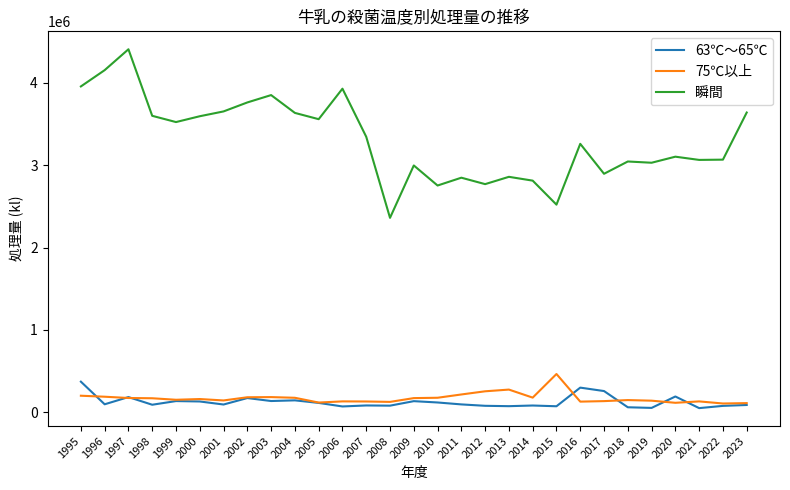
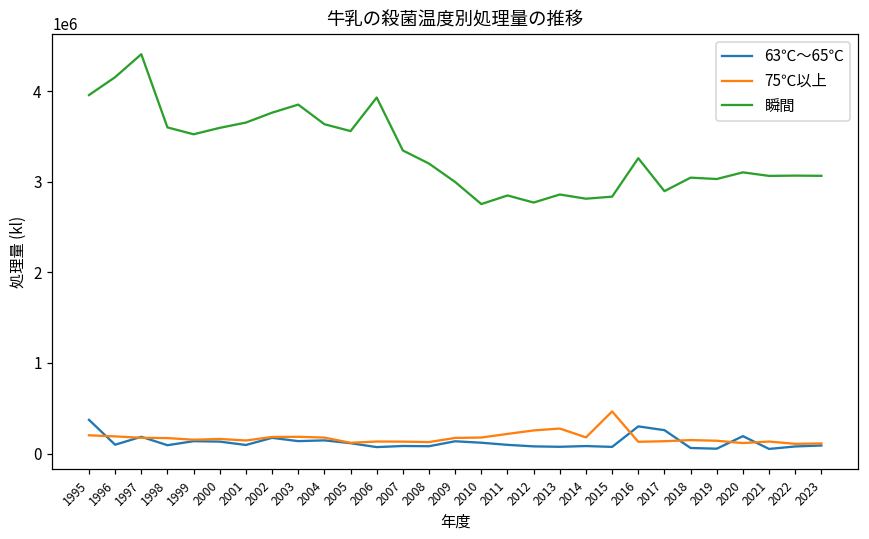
  {
    "63℃～65℃": {
      "1995": 400000,
      "1996": 100000,
      "1998": 100000,
      "2001": 100000,
      "2003": 100000,
      "2004": 100000,
      "2006": 100000,
      "2007": 100000,
      "2008": 100000,
      "2009": 100000,
      "2010": 100000,
      "2011": 100000,
      "2012": 100000,
      "2013": 100000,
      "2014": 100000,
      "2015": 100000,
      "2016": 300000,
      "2017": 300000,
      "2018": 100000,
      "2019": 100000,
      "2020": 200000,
      "2021": 100000
    },
    "75℃以上": {
      "1995": 200000,
      "1996": 200000,
      "1998": 200000,
      "2001": 100000,
      "2003": 200000,
      "2004": 200000,
      "2006": 100000,
      "2007": 100000,
      "2008": 100000,
      "2009": 200000,
      "2010": 200000,
      "2011": 200000,
      "2012": 300000,
      "2013": 300000,
      "2014": 200000,
      "2015": 500000,
      "2016": 100000,
      "2017": 100000,
      "2018": 100000,
      "2019": 100000,
      "2020": 100000,
      "2021": 100000
    },
    "瞬間": {
      "1995": 4000000,
      "1996": 4200000,
      "1997": 4400000,
      "1998": 3600000,
      "1999": 3500000,
      "2000": 3600000,
      "2001": 3700000,
      "2002": 3800000,
      "2003": 3900000,
      "2004": 3600000,
      "2005": 3600000,
      "2006": 3900000,
      "2007": 3300000,
-     "2008": 2400000,
+     "2008": 3200000,
      "2009": 3000000,
      "2010": 2800000,
      "2011": 2800000,
      "2012": 2800000,
      "2013": 2900000,
      "2014": 2800000,
-     "2015": 2500000,
+     "2015": 2800000,
      "2016": 3300000,
      "2017": 2900000,
      "2018": 3000000,
      "2019": 3000000,
      "2020": 3100000,
      "2021": 3100000,
      "2022": 3100000,
-     "2023": 3600000
+     "2023": 3100000
    }
  }
